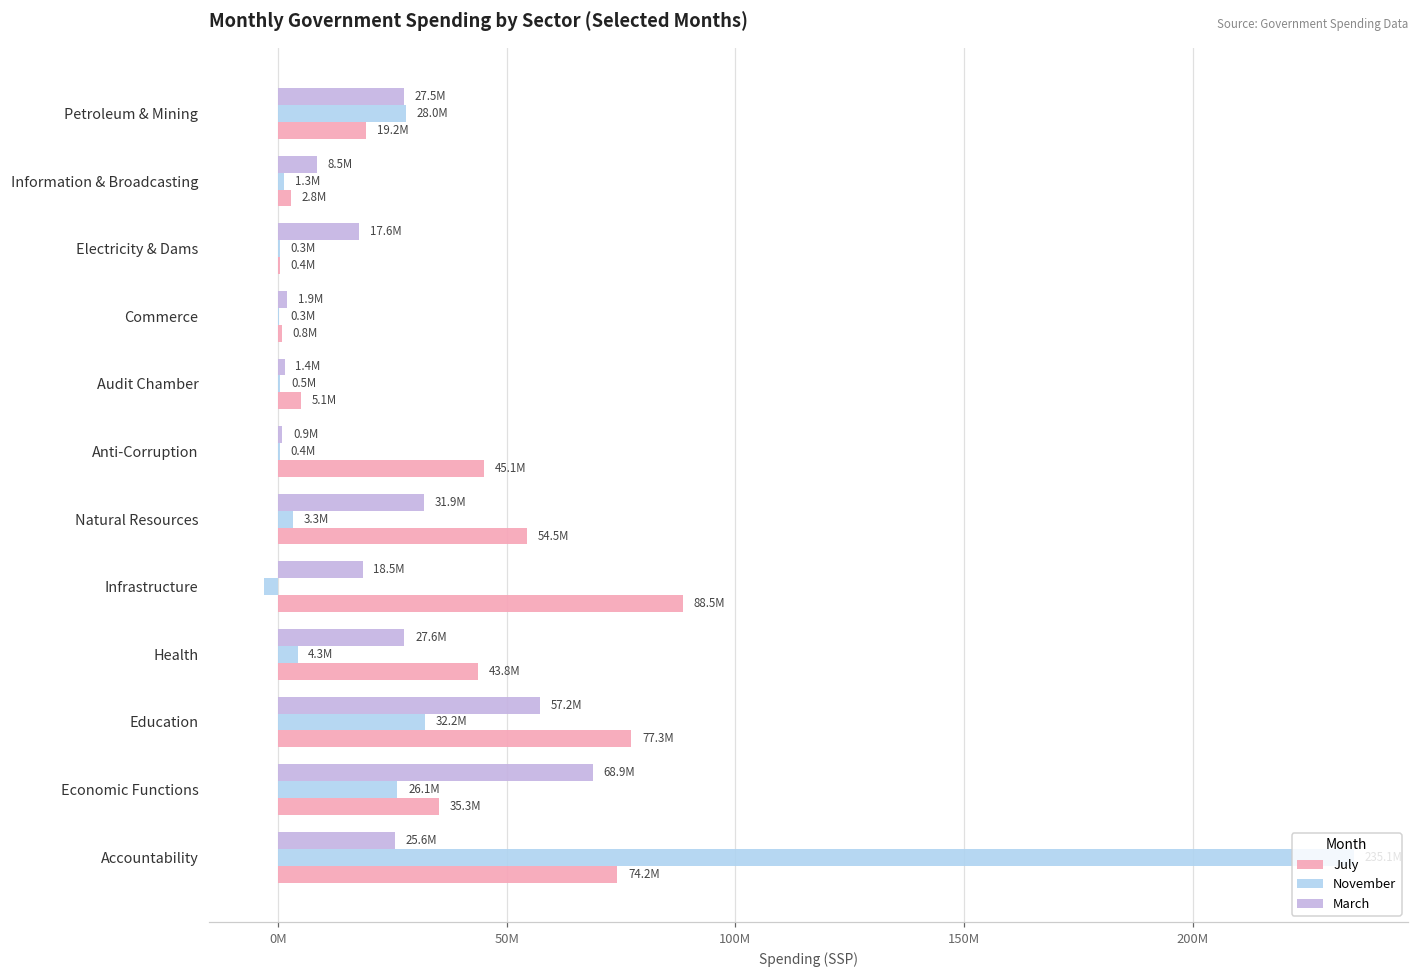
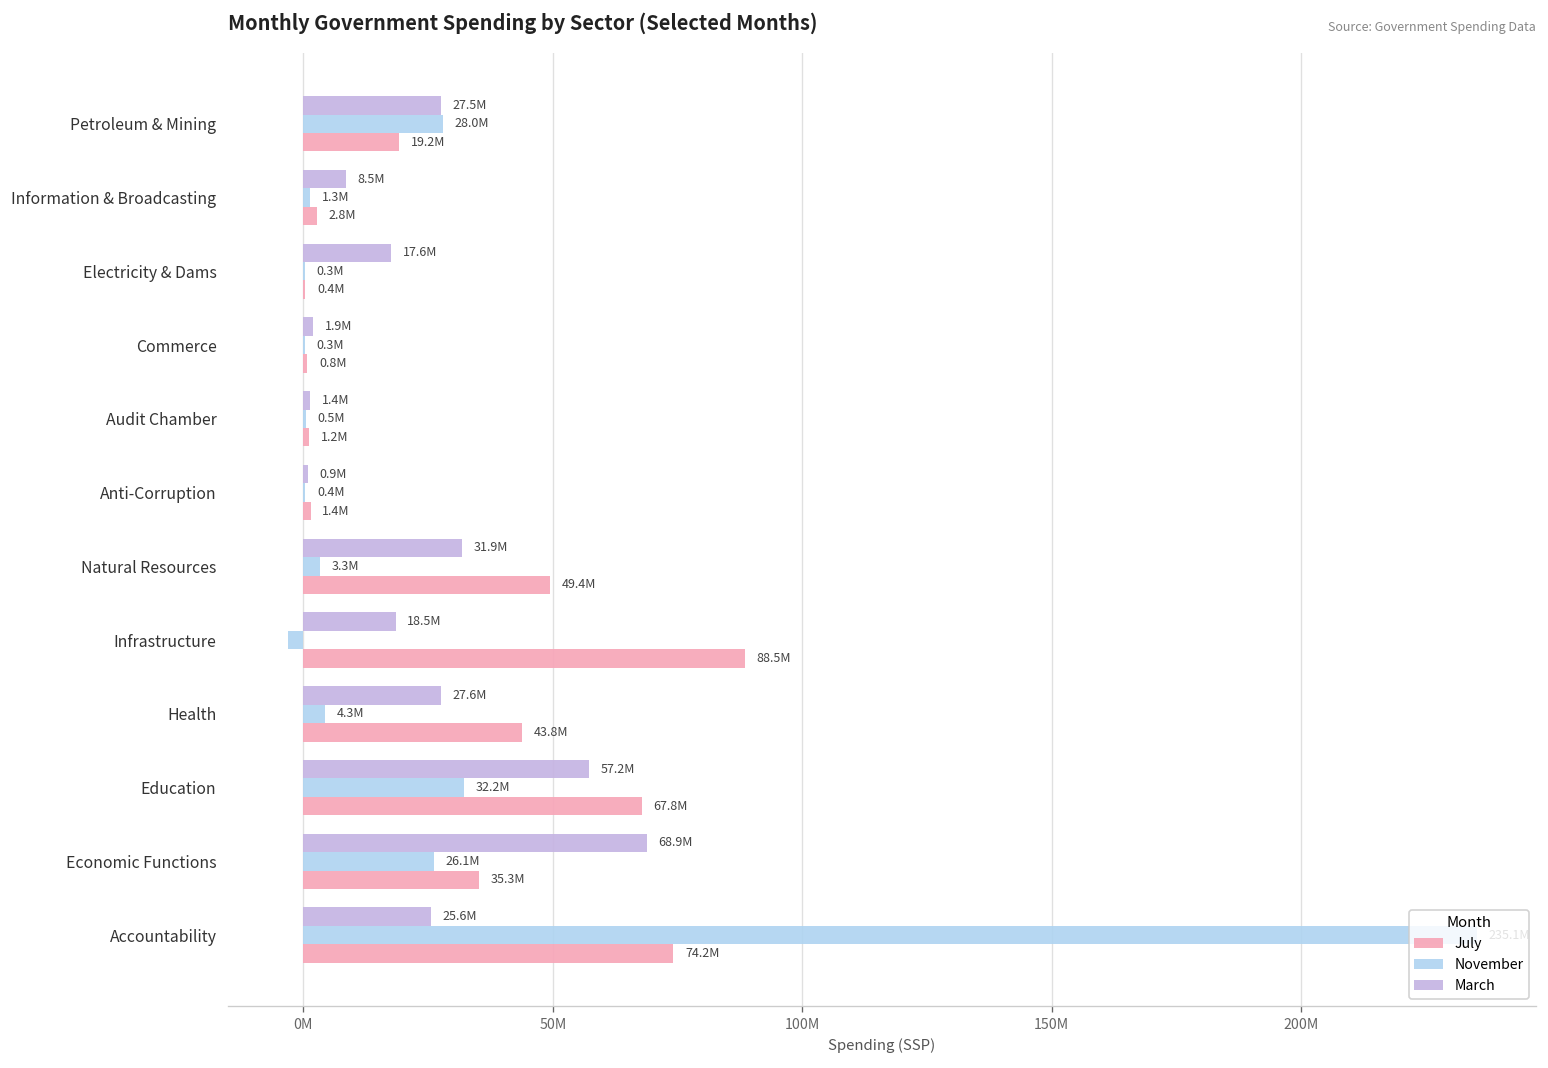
  {
    "July": {
      "Petroleum & Mining": "19.2M",
      "Information & Broadcasting": "2.8M",
      "Electricity & Dams": "0.4M",
      "Commerce": "0.8M",
-     "Audit Chamber": "5.1M",
-     "Anti-Corruption": "45.1M",
-     "Natural Resources": "54.5M",
+     "Audit Chamber": "1.2M",
+     "Anti-Corruption": "1.4M",
+     "Natural Resources": "49.4M",
      "Infrastructure": "88.5M",
      "Health": "43.8M",
-     "Education": "77.3M",
+     "Education": "67.8M",
      "Economic Functions": "35.3M",
      "Accountability": "74.2M"
    }
  }
